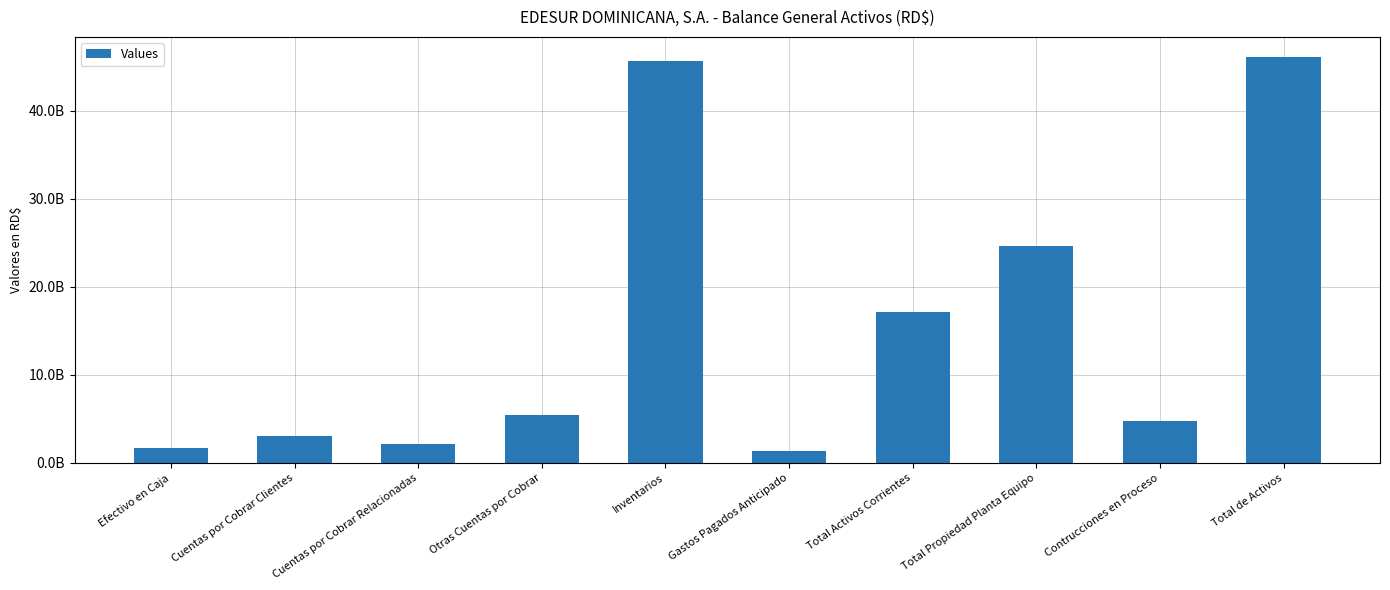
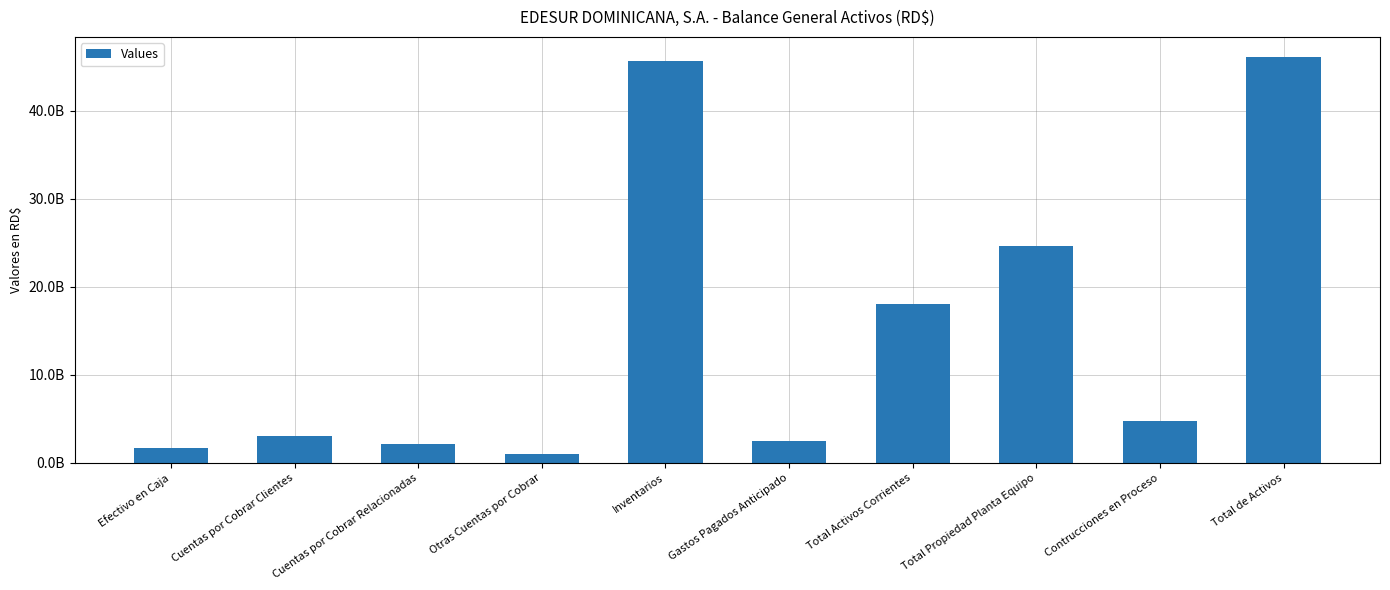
  {
    "Efectivo en Caja": 2000000000,
    "Cuentas por Cobrar Clientes": 3000000000,
    "Cuentas por Cobrar Relacionadas": 2000000000,
-   "Otras Cuentas por Cobrar": 5000000000,
+   "Otras Cuentas por Cobrar": 1000000000,
    "Inventarios": 46000000000,
-   "Gastos Pagados Anticipado": 1000000000,
-   "Total Activos Corrientes": 17000000000,
+   "Gastos Pagados Anticipado": 2000000000,
+   "Total Activos Corrientes": 18000000000,
    "Total Propiedad Planta Equipo": 25000000000,
    "Contrucciones en Proceso": 5000000000,
    "Total de Activos": 46000000000
  }
